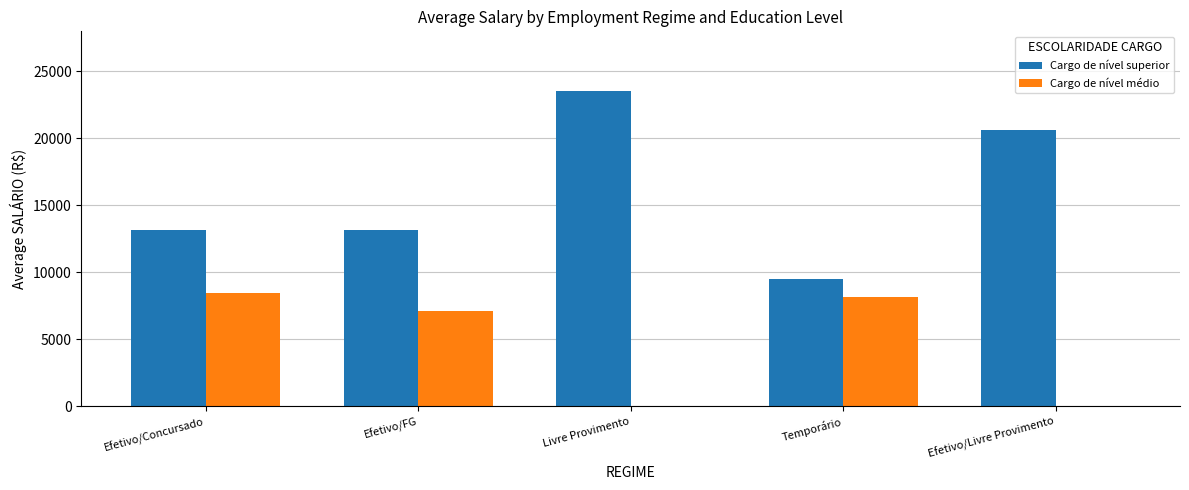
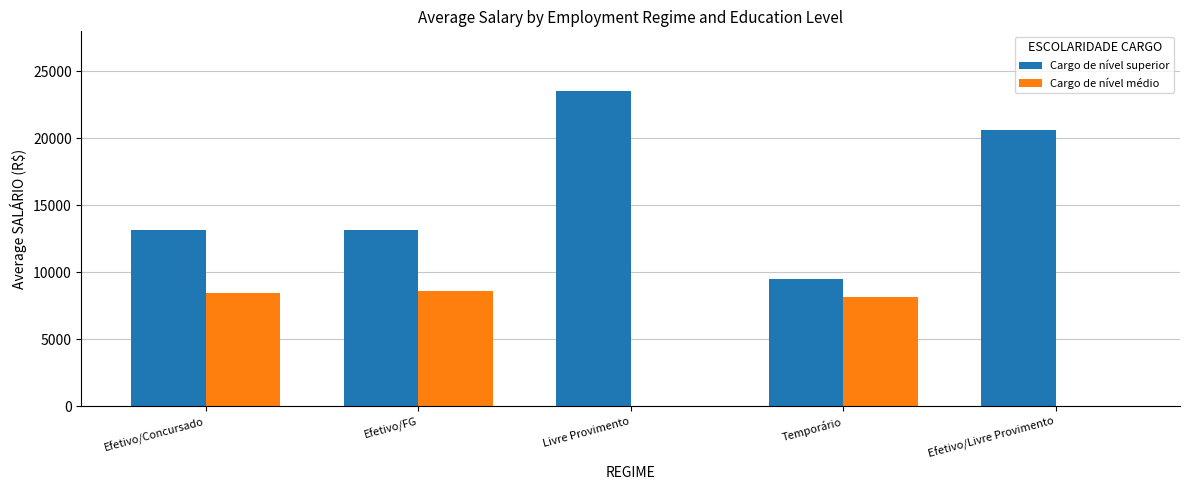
  {
    "Cargo de nível superior": {
      "Efetivo/Concursado": 13200,
      "Efetivo/FG": 13200,
      "Livre Provimento": 23600,
      "Temporário": 9500,
      "Efetivo/Livre Provimento": 20600
    },
    "Cargo de nível médio": {
      "Efetivo/Concursado": 8500,
-     "Efetivo/FG": 7100,
+     "Efetivo/FG": 8600,
      "Livre Provimento": 0,
      "Temporário": 8100,
      "Efetivo/Livre Provimento": 0
    }
  }
